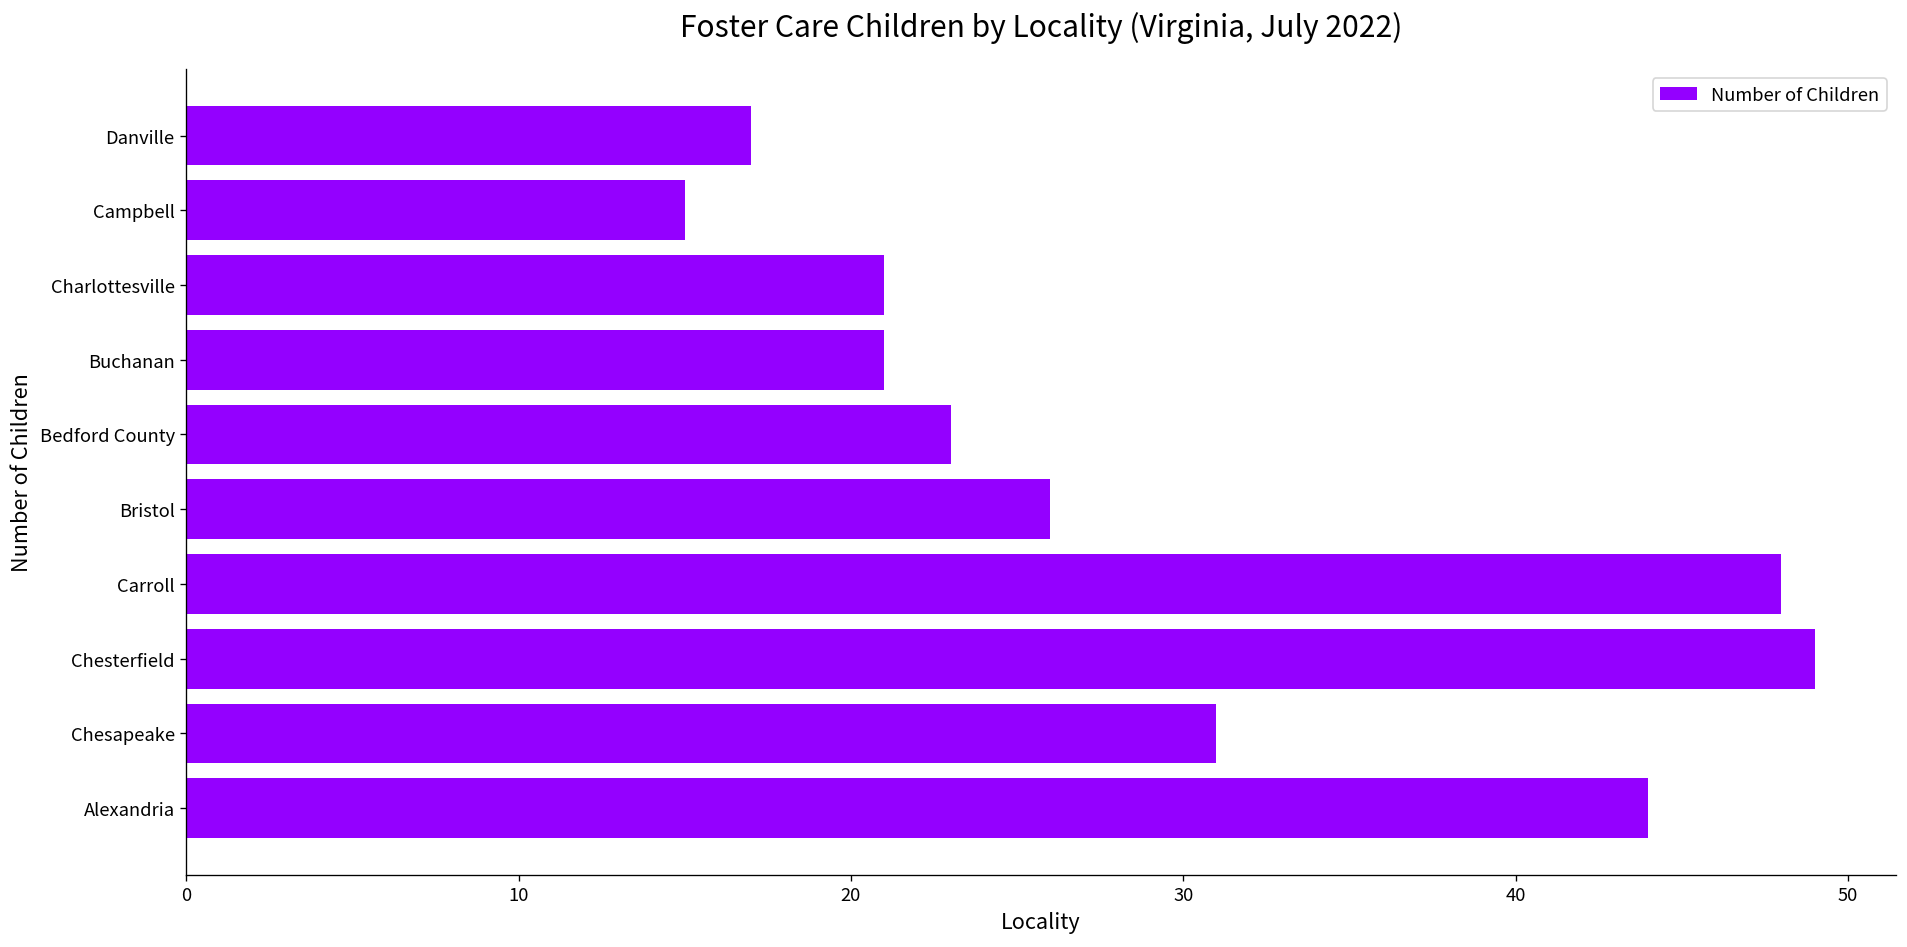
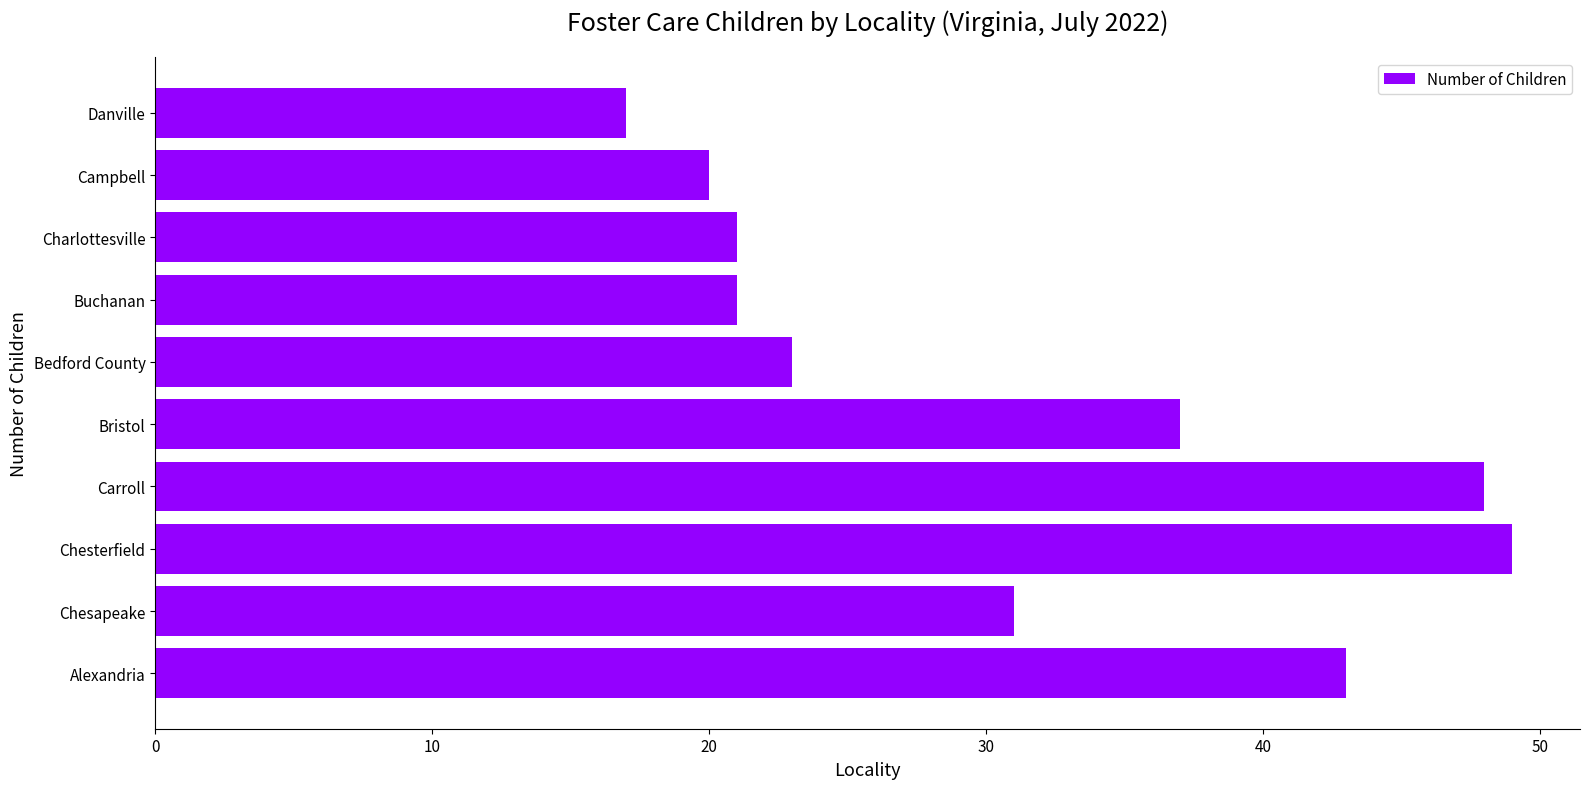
  {
    "Danville": 17,
-   "Campbell": 15,
+   "Campbell": 20,
    "Charlottesville": 21,
    "Buchanan": 21,
    "Bedford County": 23,
-   "Bristol": 26,
+   "Bristol": 37,
    "Carroll": 48,
    "Chesterfield": 49,
    "Chesapeake": 31,
-   "Alexandria": 44
+   "Alexandria": 43
  }
